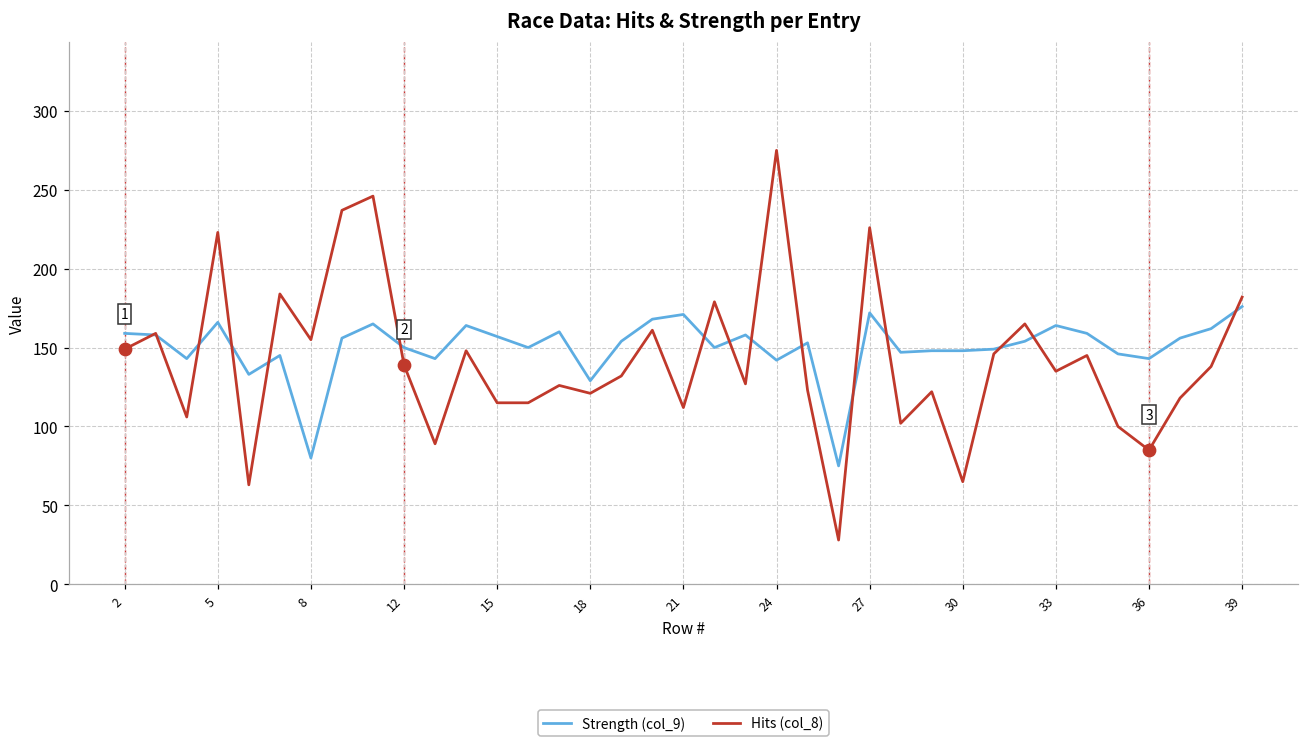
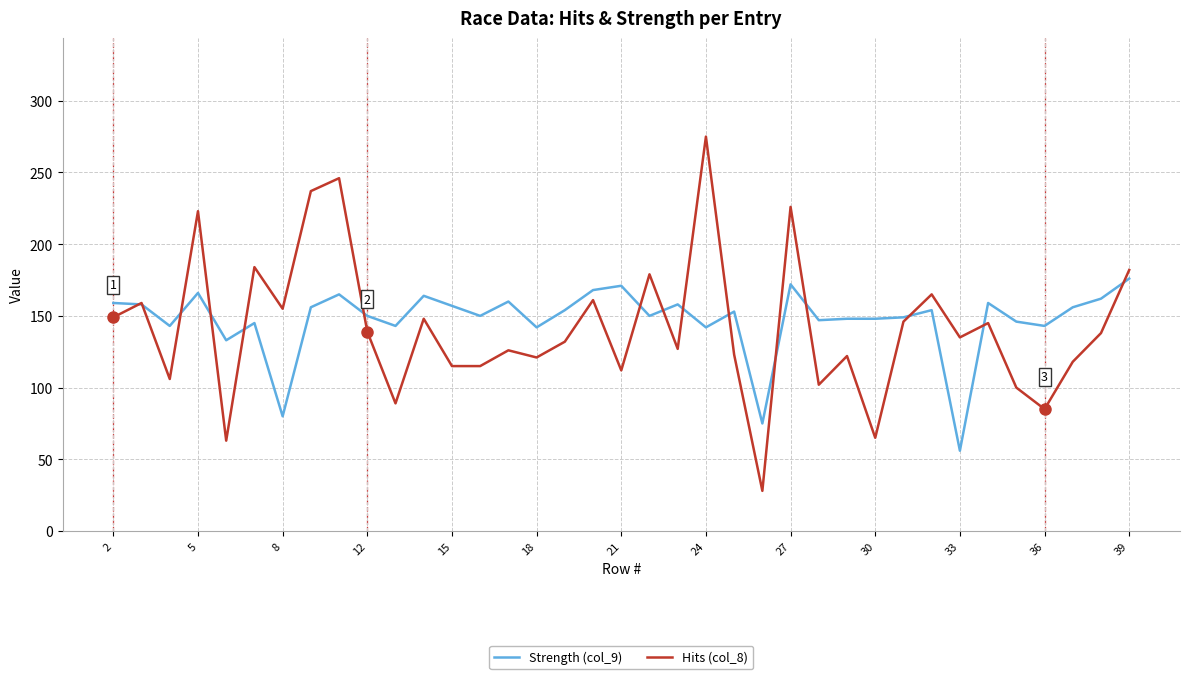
  {
    "Strength (col_9)": {
      "15": 157,
-     "18": 129,
+     "18": 142,
      "21": 171,
      "24": 142,
      "27": 172,
      "30": 148,
-     "33": 164,
+     "33": 56,
      "36": 143,
      "39": 176
    }
  }
